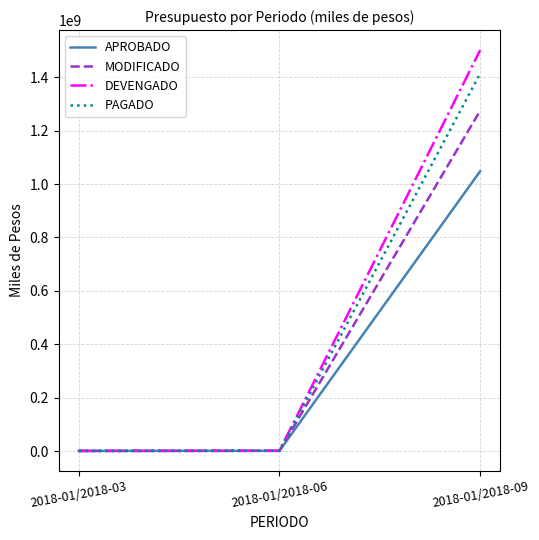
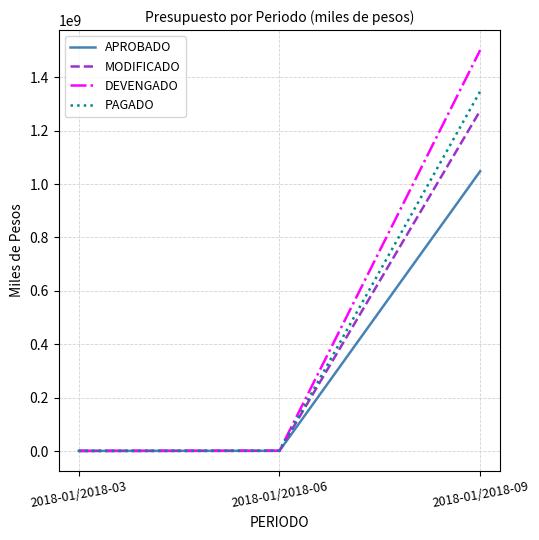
  {
    "APROBADO": {
      "2018-01/2018-09": 1050000000
    },
    "MODIFICADO": {
      "2018-01/2018-09": 1280000000
    },
    "DEVENGADO": {
      "2018-01/2018-09": 1500000000
    },
    "PAGADO": {
-     "2018-01/2018-09": 1410000000
+     "2018-01/2018-09": 1350000000
    }
  }
